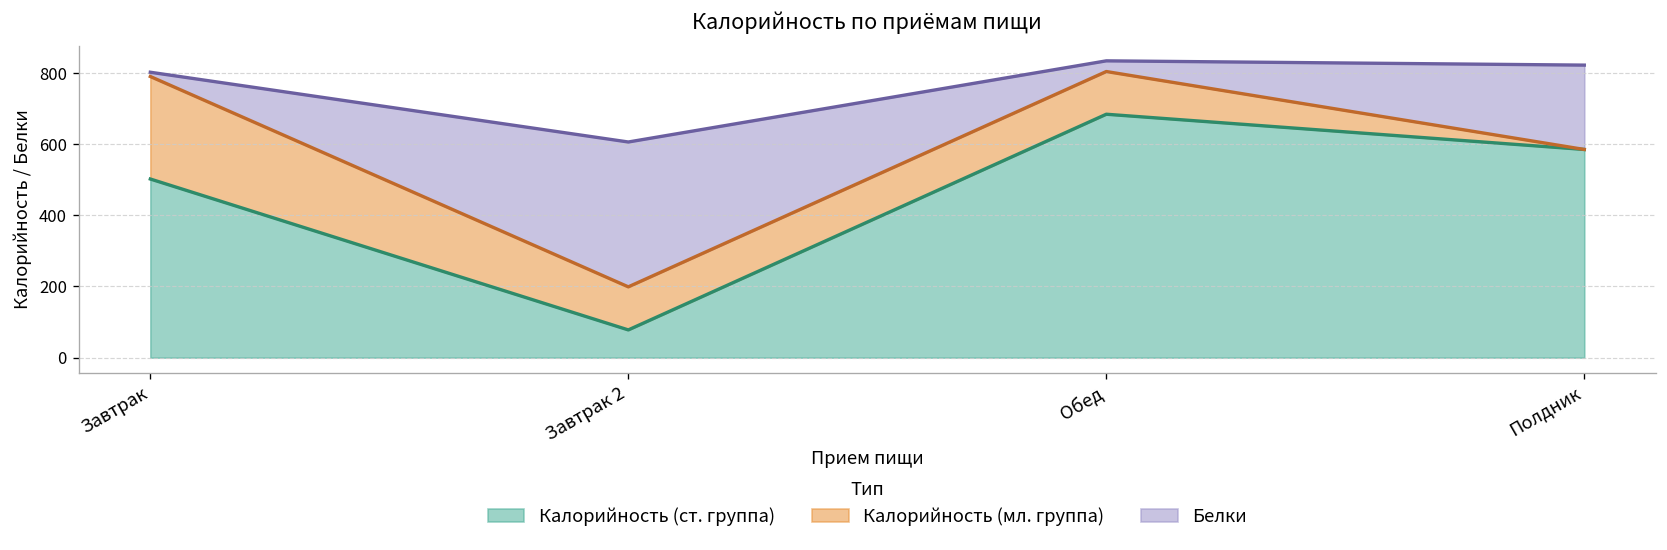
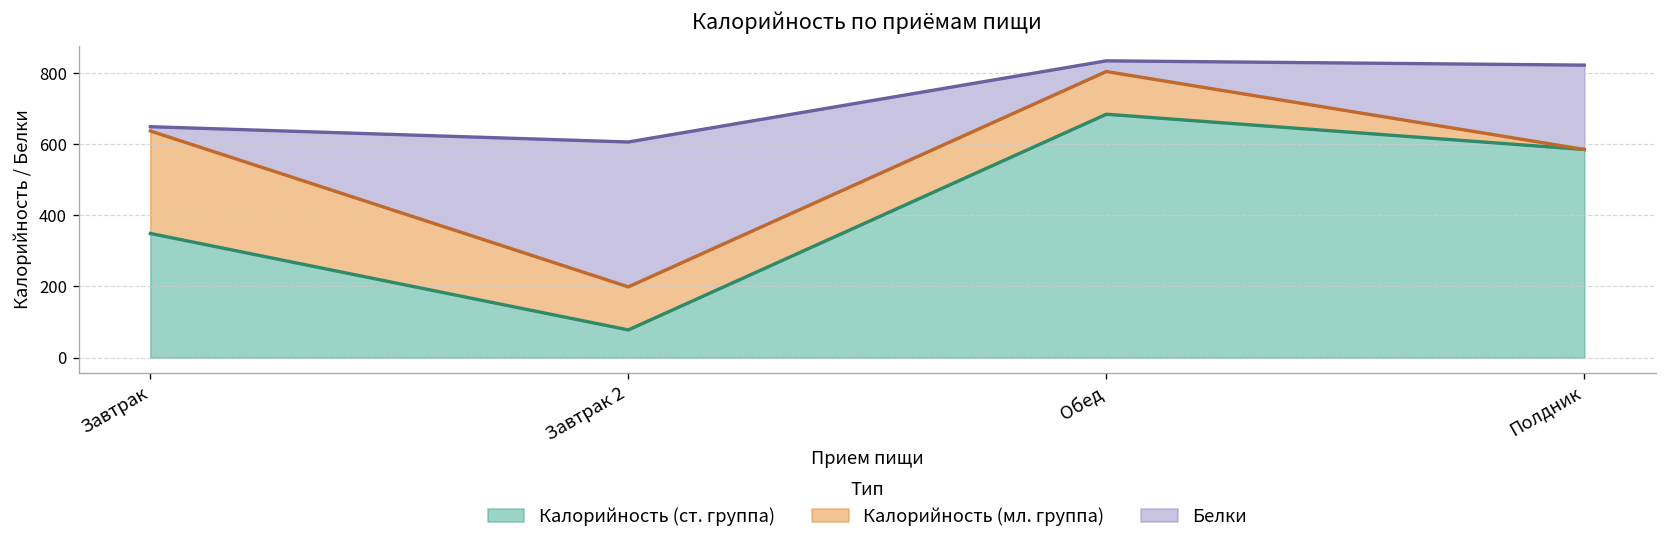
  {
    "Калорийность (ст. группа)": {
-     "Завтрак": 500,
+     "Завтрак": 350,
      "Завтрак 2": 80,
      "Обед": 680
    },
    "Калорийность (мл. группа)": {
      "Завтрак": 290,
      "Завтрак 2": 120,
      "Обед": 120
    },
    "Белки": {
      "Завтрак": 10,
      "Завтрак 2": 410,
      "Обед": 30,
      "Полдник": 240
    }
  }
